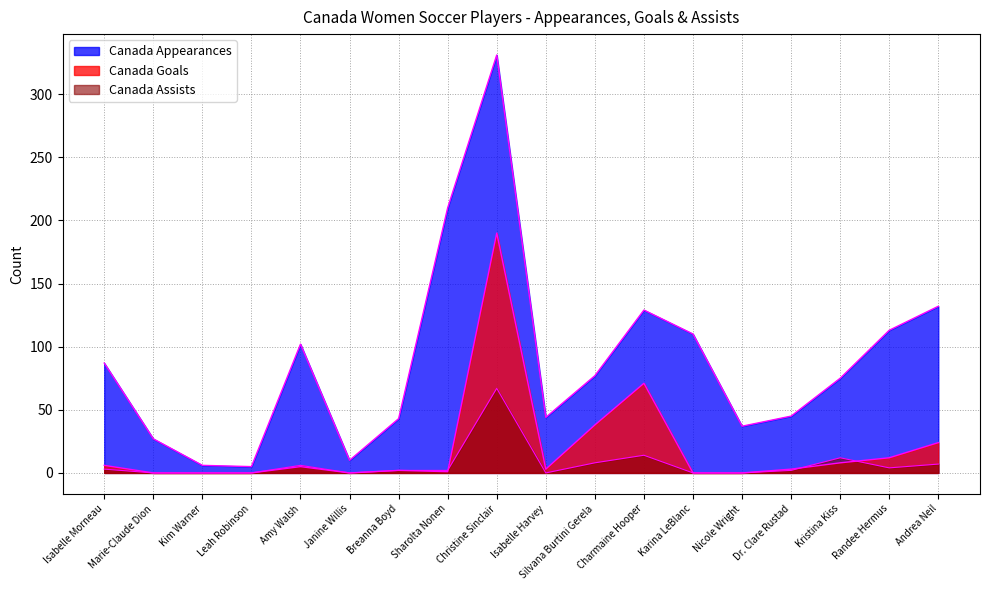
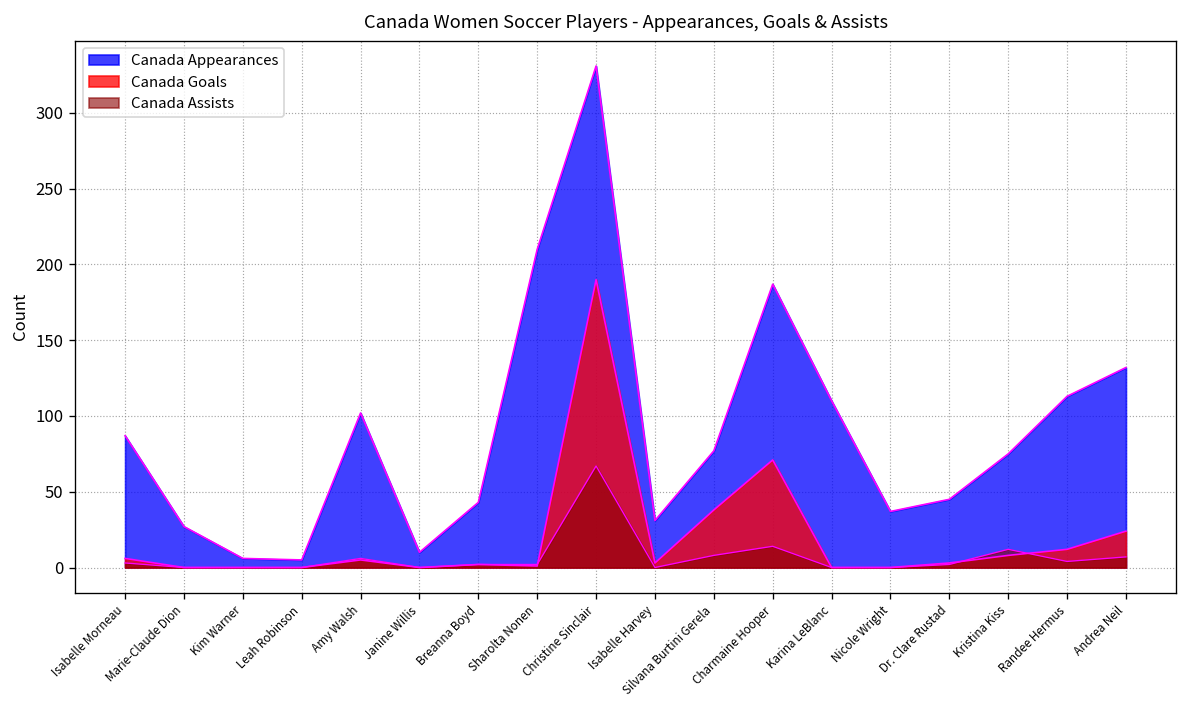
  {
    "Canada Appearances": {
      "Isabelle Morneau": 87,
      "Marie-Claude Dion": 27,
      "Kim Warner": 6,
      "Leah Robinson": 5,
      "Amy Walsh": 102,
      "Janine Willis": 10,
      "Breanna Boyd": 43,
      "Sharolta Nonen": 210,
      "Christine Sinclair": 331,
-     "Isabelle Harvey": 44,
+     "Isabelle Harvey": 31,
      "Silvana Burtini Gerela": 77,
-     "Charmaine Hooper": 129,
+     "Charmaine Hooper": 187,
      "Karina LeBlanc": 110,
      "Nicole Wright": 37,
      "Dr. Clare Rustad": 45,
      "Kristina Kiss": 75,
      "Randee Hermus": 113,
      "Andrea Neil": 132
    },
    "Canada Goals": {
      "Isabelle Morneau": 6,
      "Christine Sinclair": 190,
      "Isabelle Harvey": 3,
      "Silvana Burtini Gerela": 38,
      "Charmaine Hooper": 71,
      "Kristina Kiss": 8,
      "Randee Hermus": 12,
      "Andrea Neil": 24
    },
    "Canada Assists": {
      "Isabelle Morneau": 3,
      "Christine Sinclair": 67,
      "Isabelle Harvey": 0,
      "Silvana Burtini Gerela": 8,
      "Charmaine Hooper": 14,
      "Kristina Kiss": 12,
      "Randee Hermus": 4,
      "Andrea Neil": 7
    }
  }
